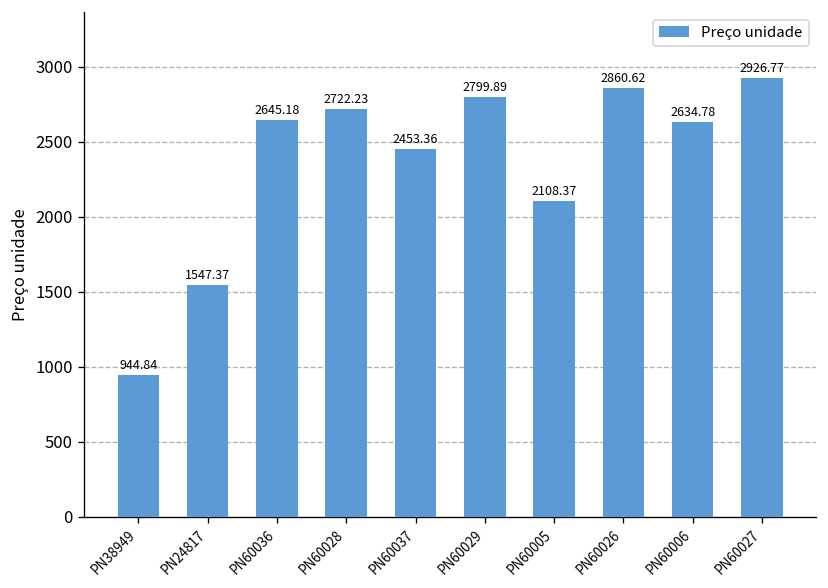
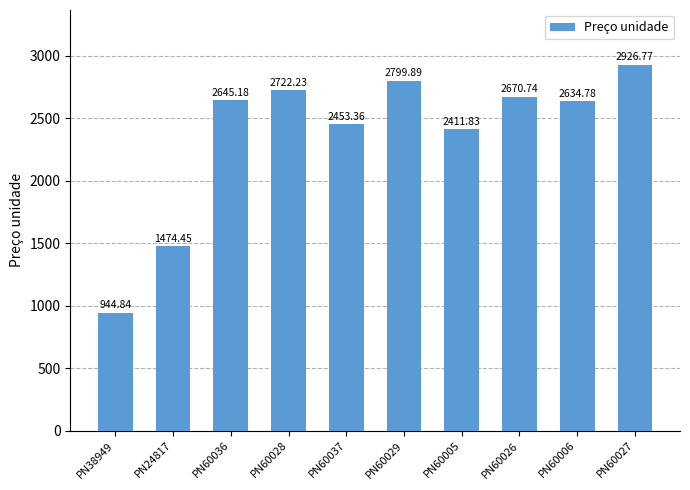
  {
    "PN38949": 944.84,
-   "PN24817": 1547.37,
+   "PN24817": 1474.45,
    "PN60036": 2645.18,
    "PN60028": 2722.23,
    "PN60037": 2453.36,
    "PN60029": 2799.89,
-   "PN60005": 2108.37,
-   "PN60026": 2860.62,
+   "PN60005": 2411.83,
+   "PN60026": 2670.74,
    "PN60006": 2634.78,
    "PN60027": 2926.77
  }
